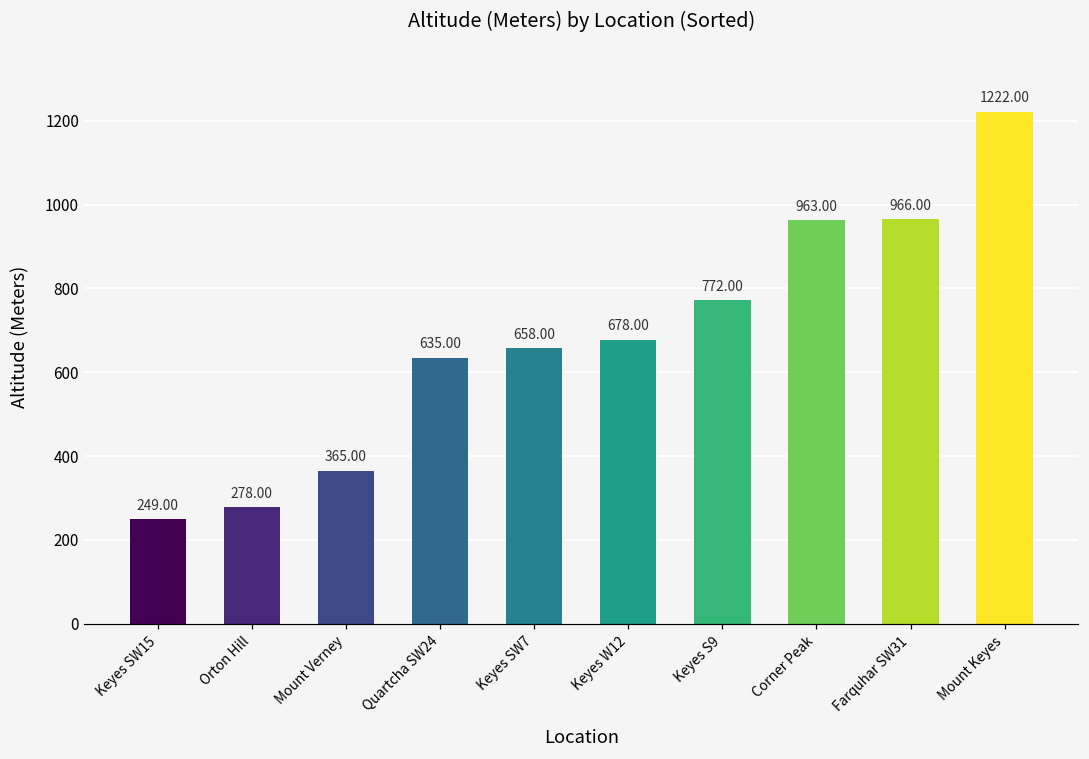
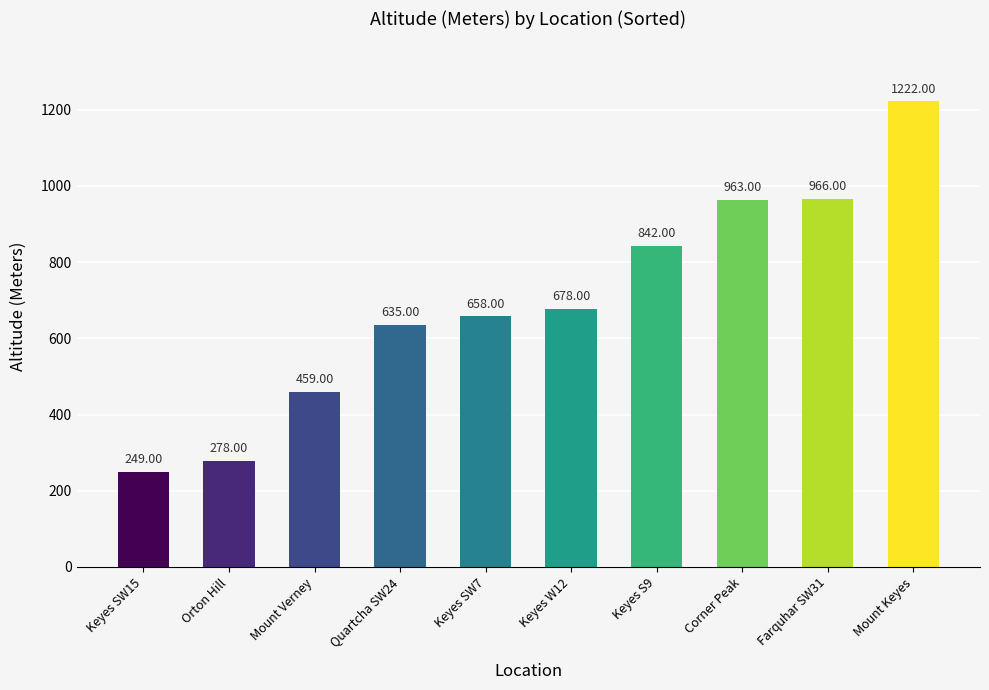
  {
    "Keyes SW15": 249.00,
    "Orton Hill": 278.00,
-   "Mount Verney": 365.00,
+   "Mount Verney": 459.00,
    "Quartcha SW24": 635.00,
    "Keyes SW7": 658.00,
    "Keyes W12": 678.00,
-   "Keyes S9": 772.00,
+   "Keyes S9": 842.00,
    "Corner Peak": 963.00,
    "Farquhar SW31": 966.00,
    "Mount Keyes": 1222.00
  }
